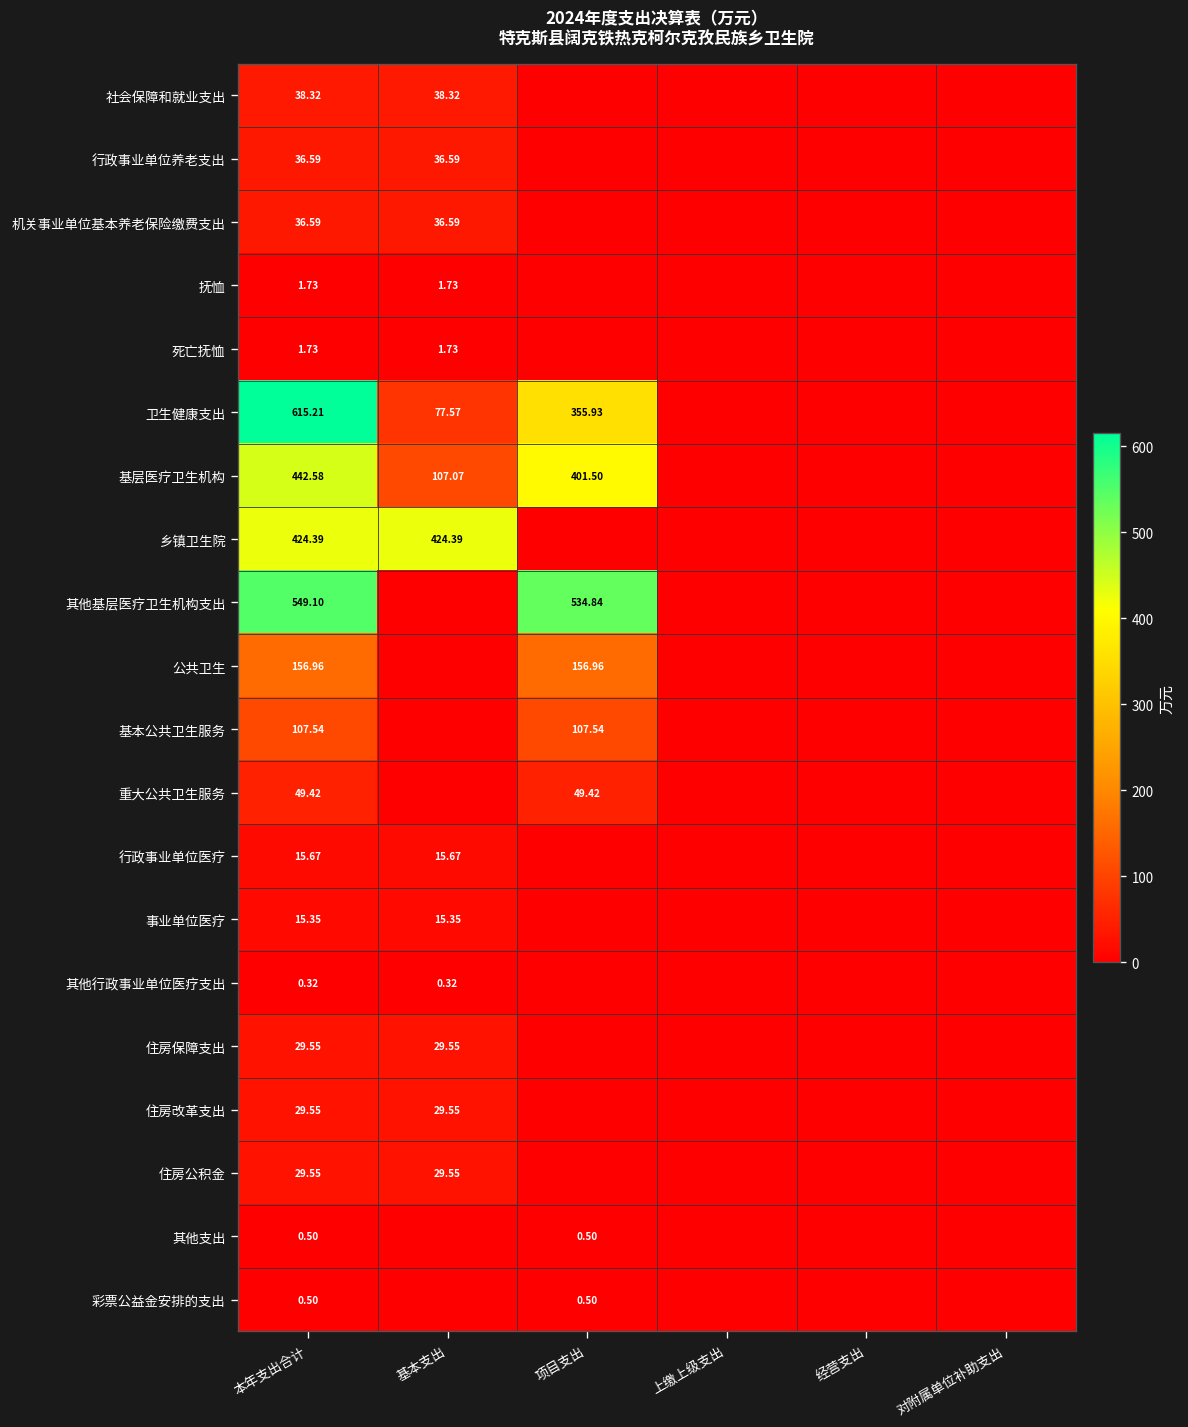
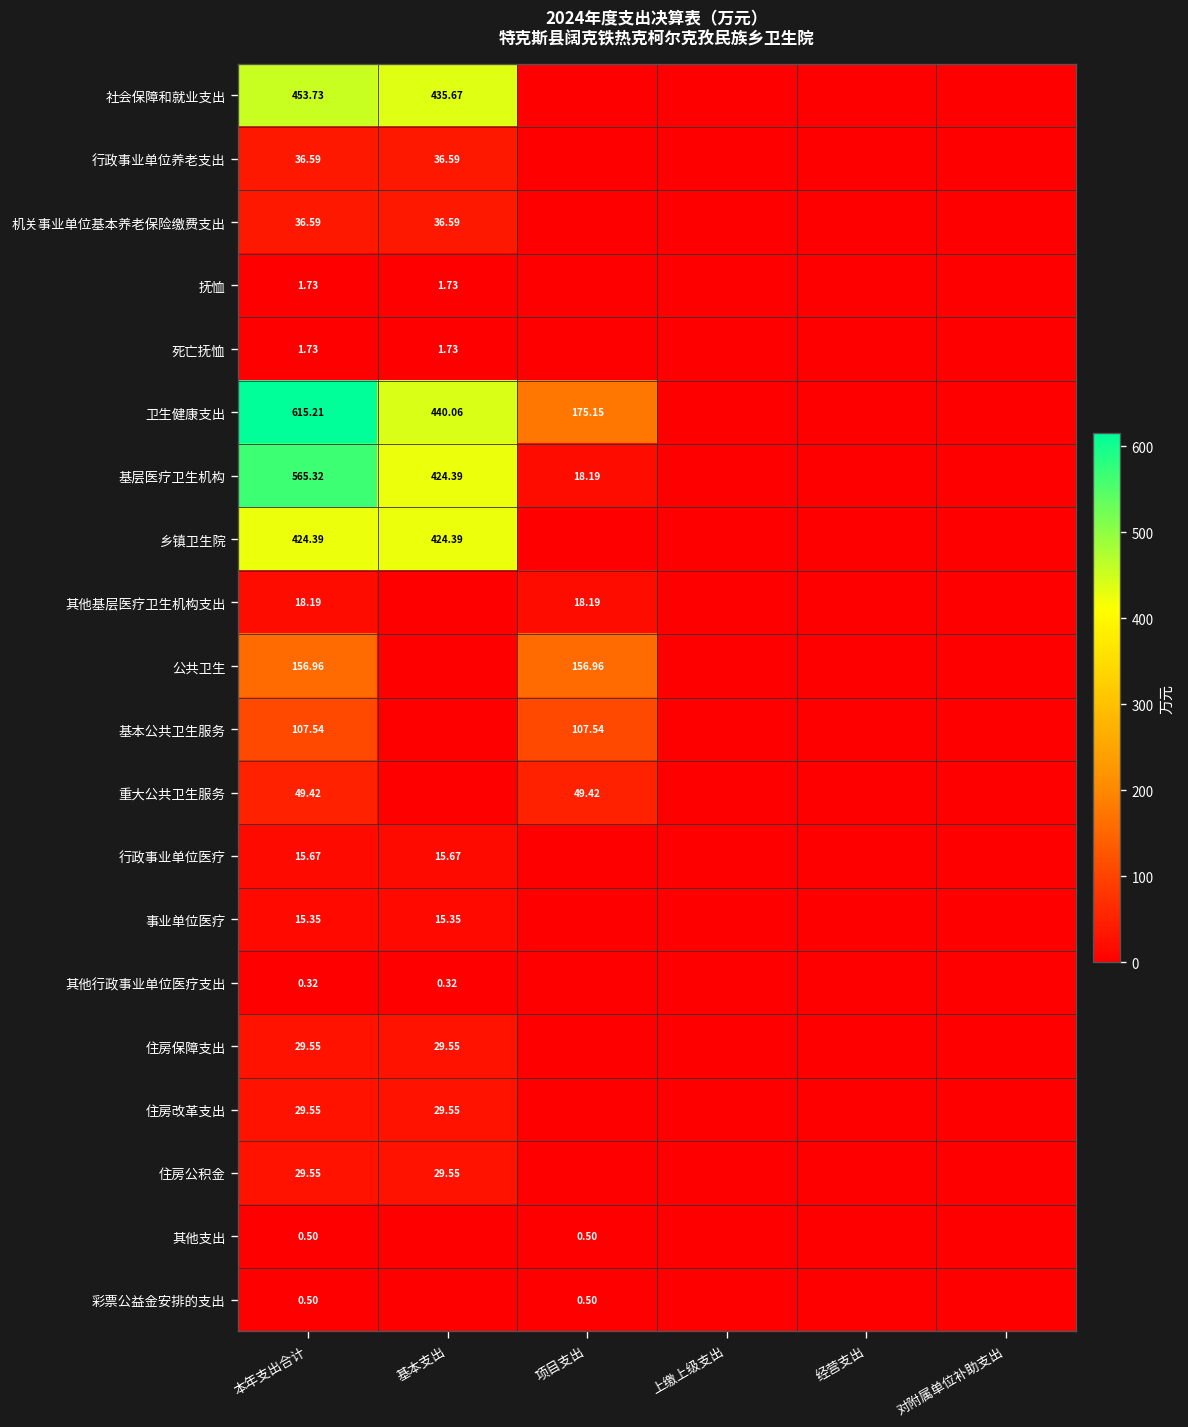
  {
    "社会保障和就业支出": {
-     "本年支出合计": 38.32,
-     "基本支出": 38.32
+     "本年支出合计": 453.73,
+     "基本支出": 435.67
    },
    "行政事业单位养老支出": {
      "本年支出合计": 36.59,
      "基本支出": 36.59
    },
    "机关事业单位基本养老保险缴费支出": {
      "本年支出合计": 36.59,
      "基本支出": 36.59
    },
    "抚恤": {
      "本年支出合计": 1.73,
      "基本支出": 1.73
    },
    "死亡抚恤": {
      "本年支出合计": 1.73,
      "基本支出": 1.73
    },
    "卫生健康支出": {
      "本年支出合计": 615.21,
-     "基本支出": 77.57,
-     "项目支出": 355.93
+     "基本支出": 440.06,
+     "项目支出": 175.15
    },
    "基层医疗卫生机构": {
-     "本年支出合计": 442.58,
-     "基本支出": 107.07,
-     "项目支出": 401.50
+     "本年支出合计": 565.32,
+     "基本支出": 424.39,
+     "项目支出": 18.19
    },
    "乡镇卫生院": {
      "本年支出合计": 424.39,
      "基本支出": 424.39
    },
    "其他基层医疗卫生机构支出": {
-     "本年支出合计": 549.10,
-     "项目支出": 534.84
+     "本年支出合计": 18.19,
+     "项目支出": 18.19
    },
    "公共卫生": {
      "本年支出合计": 156.96,
      "项目支出": 156.96
    },
    "基本公共卫生服务": {
      "本年支出合计": 107.54,
      "项目支出": 107.54
    },
    "重大公共卫生服务": {
      "本年支出合计": 49.42,
      "项目支出": 49.42
    },
    "行政事业单位医疗": {
      "本年支出合计": 15.67,
      "基本支出": 15.67
    },
    "事业单位医疗": {
      "本年支出合计": 15.35,
      "基本支出": 15.35
    },
    "其他行政事业单位医疗支出": {
      "本年支出合计": 0.32,
      "基本支出": 0.32
    },
    "住房保障支出": {
      "本年支出合计": 29.55,
      "基本支出": 29.55
    },
    "住房改革支出": {
      "本年支出合计": 29.55,
      "基本支出": 29.55
    },
    "住房公积金": {
      "本年支出合计": 29.55,
      "基本支出": 29.55
    },
    "其他支出": {
      "本年支出合计": 0.50,
      "项目支出": 0.50
    },
    "彩票公益金安排的支出": {
      "本年支出合计": 0.50,
      "项目支出": 0.50
    }
  }
